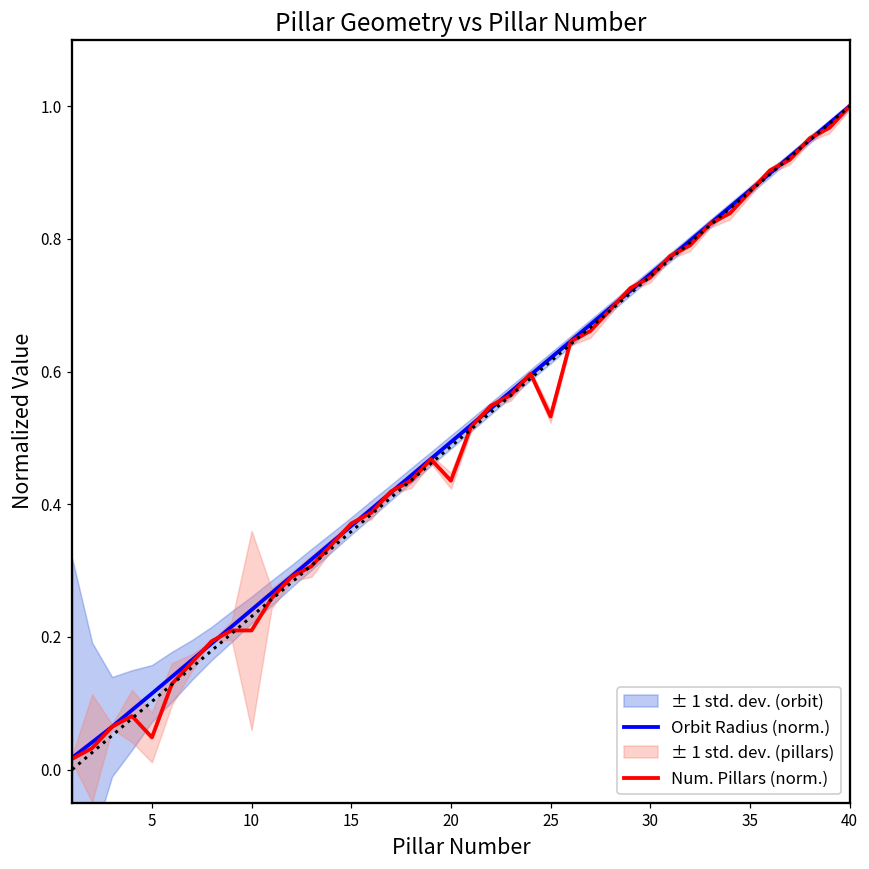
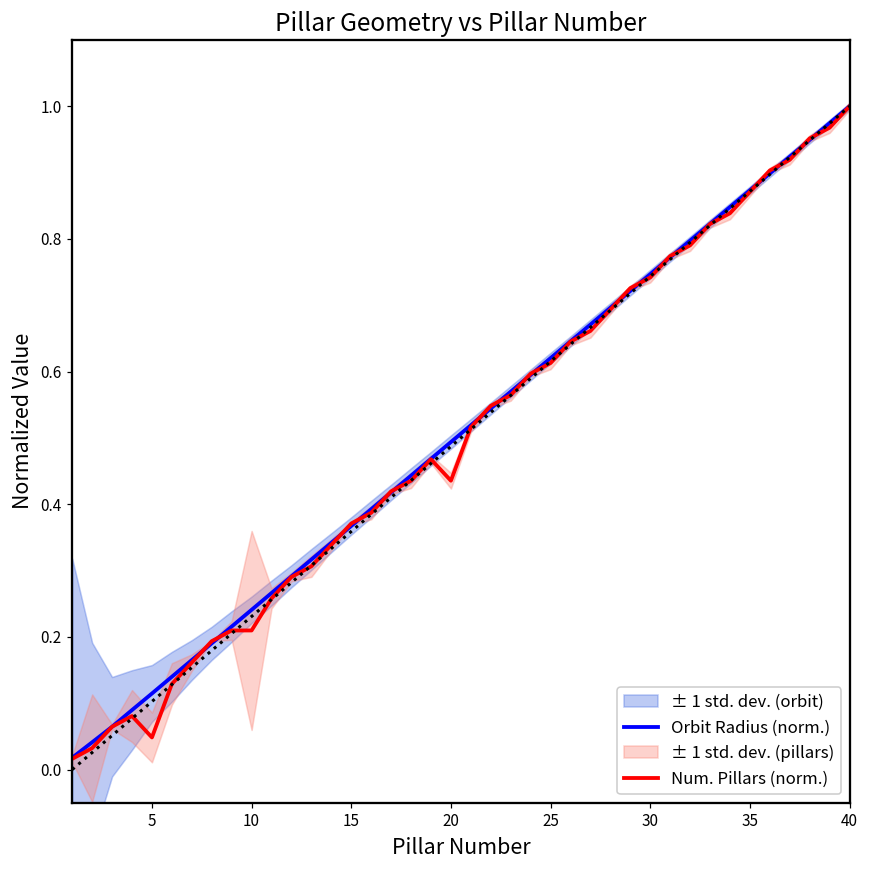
  {
    "Orbit Radius (norm.)": {
      "5": 0.11,
      "10": 0.24,
      "20": 0.49
    },
    "Num. Pillars (norm.)": {
      "5": 0.05,
      "10": 0.21,
      "20": 0.44,
-     "25": 0.53,
+     "25": 0.61,
      "30": 0.74
    }
  }
